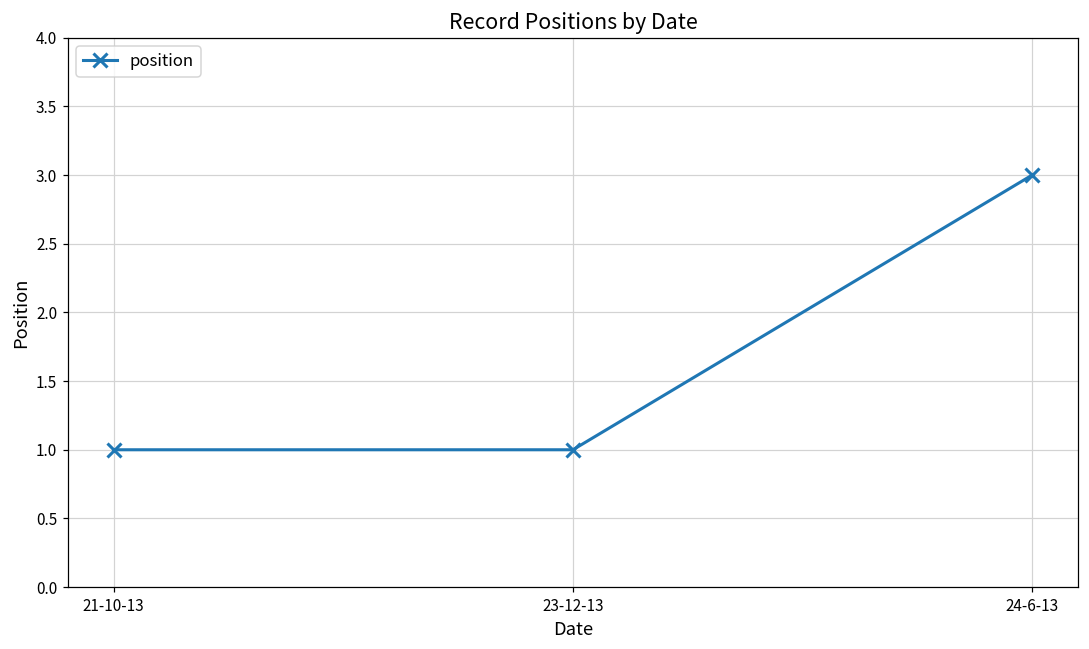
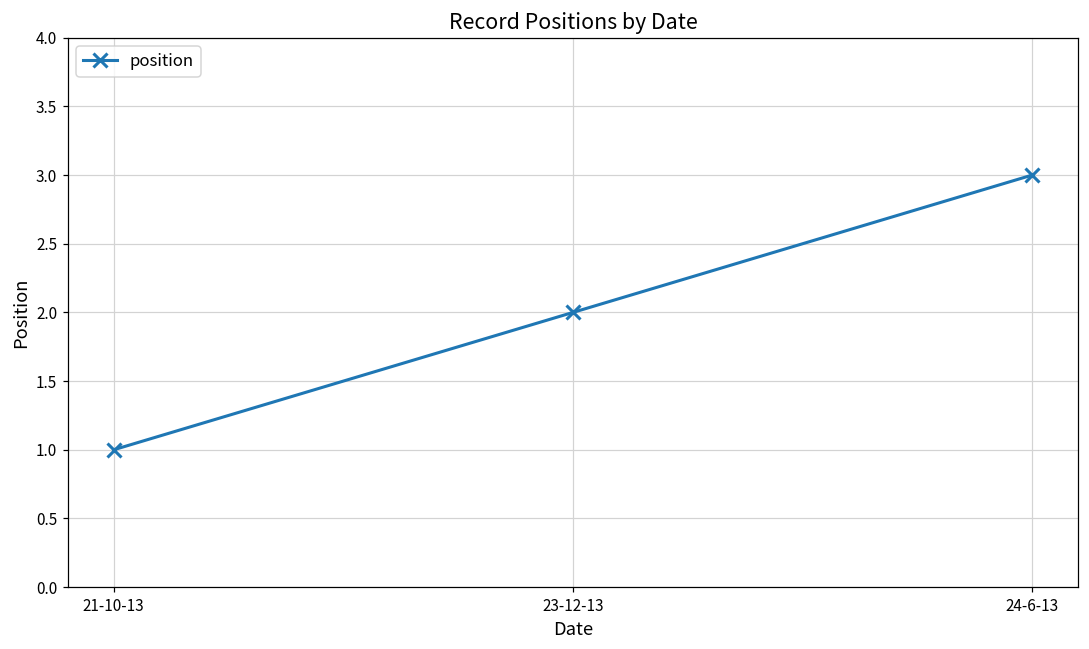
  {
    "21-10-13": 1,
-   "23-12-13": 1,
+   "23-12-13": 2,
    "24-6-13": 3
  }
